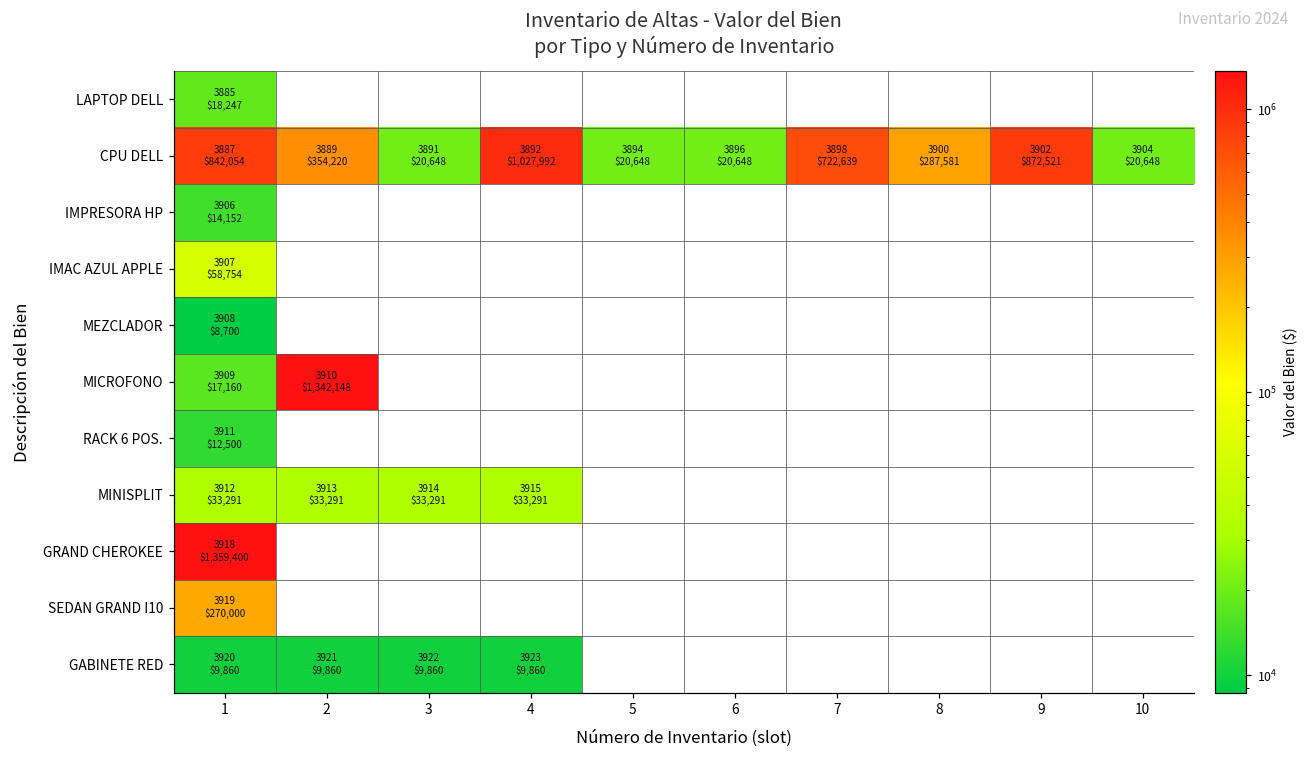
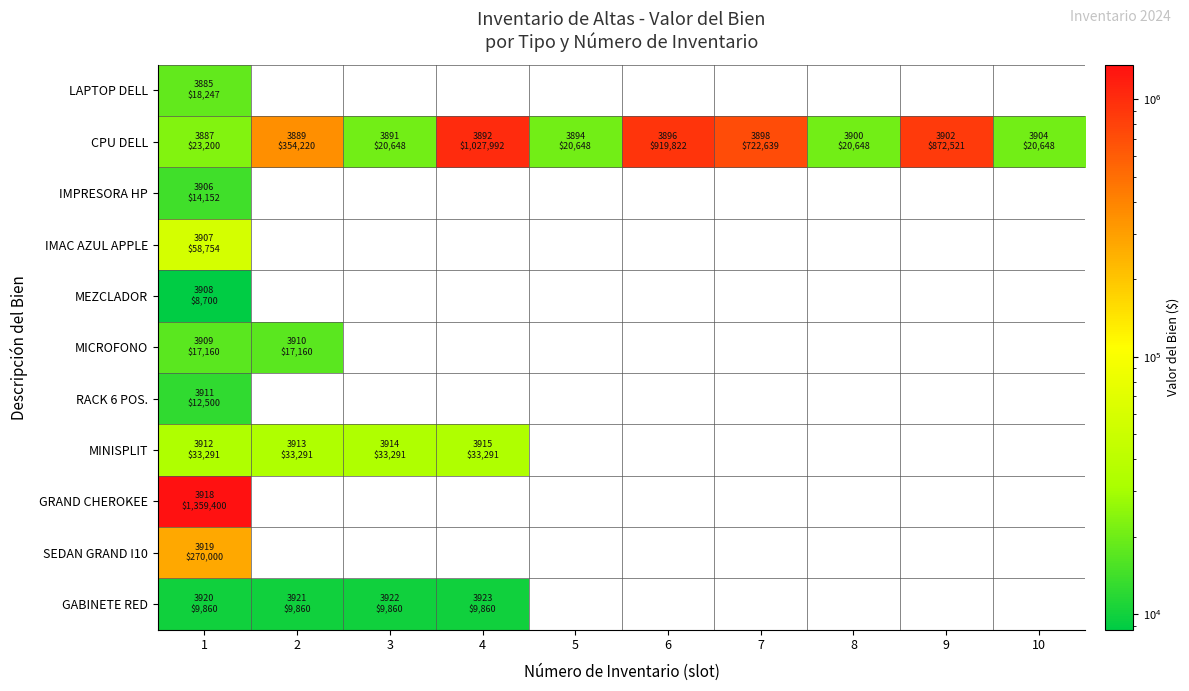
  {
    "CPU DELL": {
-     "1": "$842,054",
-     "6": "$20,648",
-     "8": "$287,581"
+     "1": "$23,200",
+     "6": "$919,822",
+     "8": "$20,648"
    },
    "MICROFONO": {
-     "2": "$1,342,148"
+     "2": "$17,160"
    }
  }
